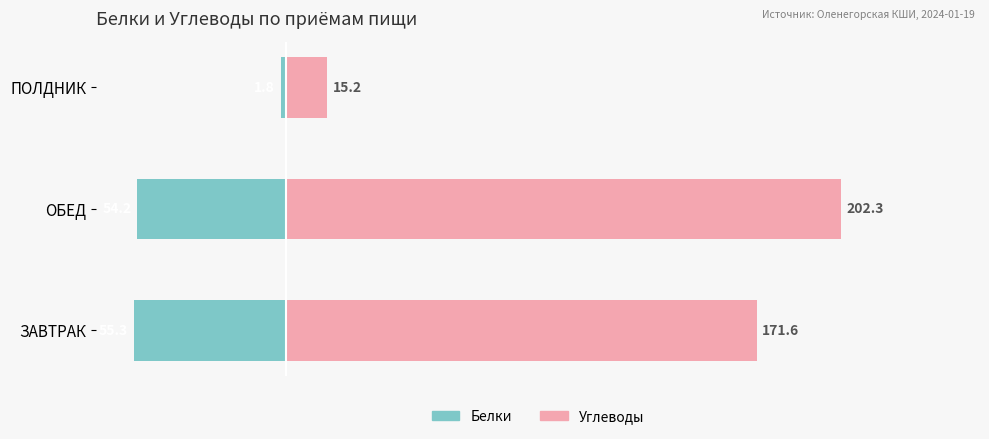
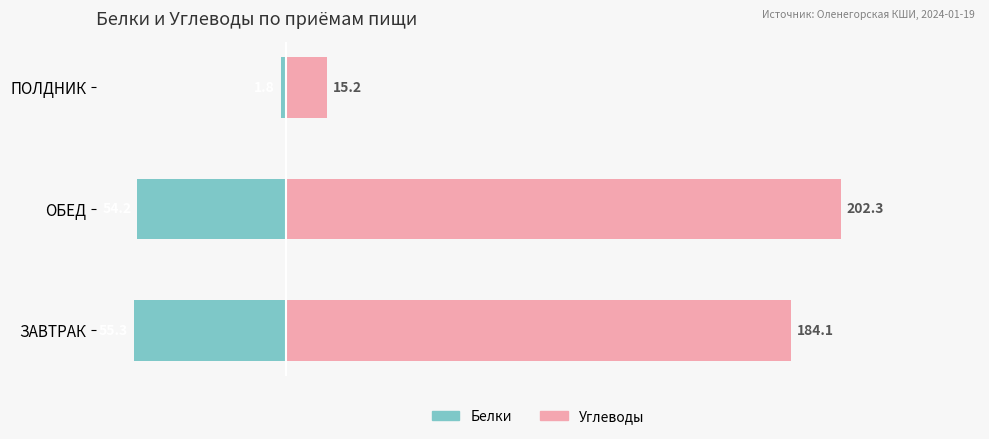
  {
    "Углеводы": {
      "ПОЛДНИК": 15.2,
      "ОБЕД": 202.3,
-     "ЗАВТРАК": 171.6
+     "ЗАВТРАК": 184.1
    }
  }
